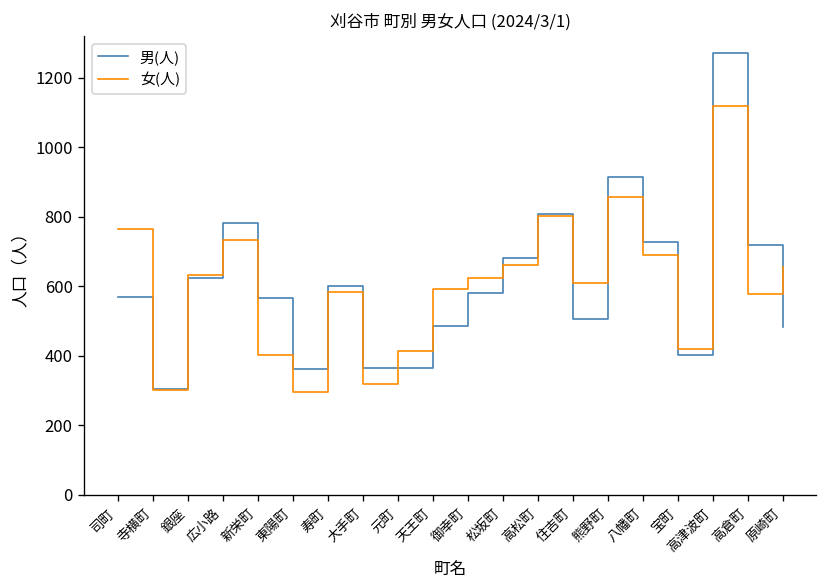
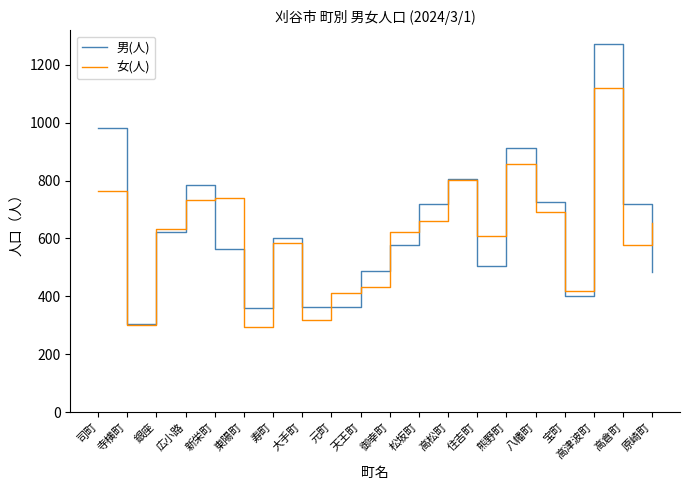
  {
    "男(人)": {
-     "司町": 570,
+     "司町": 980,
      "広小路": 780,
      "新栄町": 570,
      "東陽町": 360,
      "寿町": 600,
      "大手町": 360,
      "元町": 360,
      "天王町": 490,
      "御幸町": 580,
-     "松坂町": 680,
+     "松坂町": 720,
      "住吉町": 500,
      "熊野町": 910,
      "八幡町": 730,
      "宝町": 400,
      "高津波町": 1270,
      "高倉町": 720,
      "原崎町": 480
    },
    "女(人)": {
      "司町": 770,
      "広小路": 730,
-     "新栄町": 400,
+     "新栄町": 740,
      "東陽町": 300,
      "寿町": 580,
      "大手町": 320,
      "元町": 410,
-     "天王町": 590,
+     "天王町": 430,
      "御幸町": 620,
      "松坂町": 660,
      "住吉町": 610,
      "熊野町": 860,
      "八幡町": 690,
      "宝町": 420,
      "高津波町": 1120,
      "高倉町": 580,
      "原崎町": 650
    }
  }
